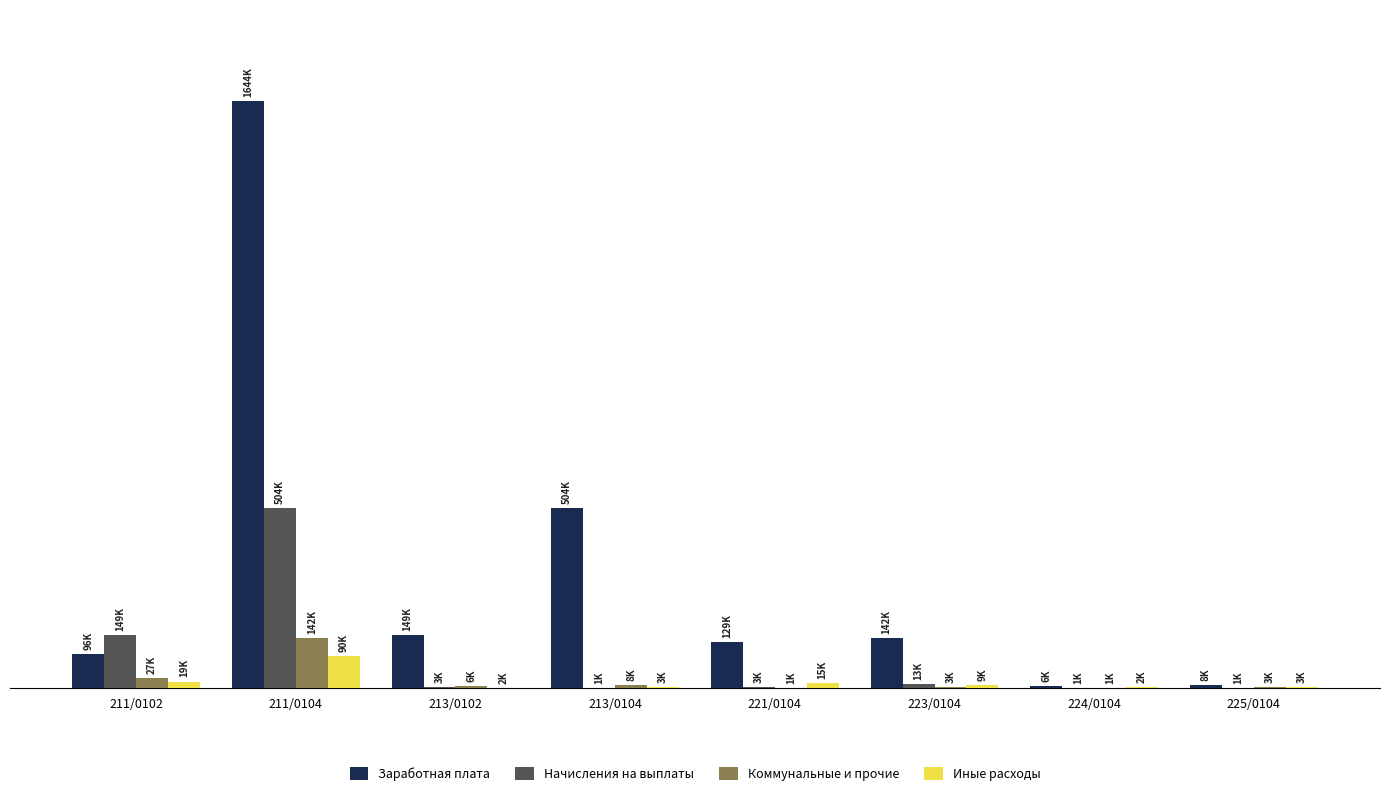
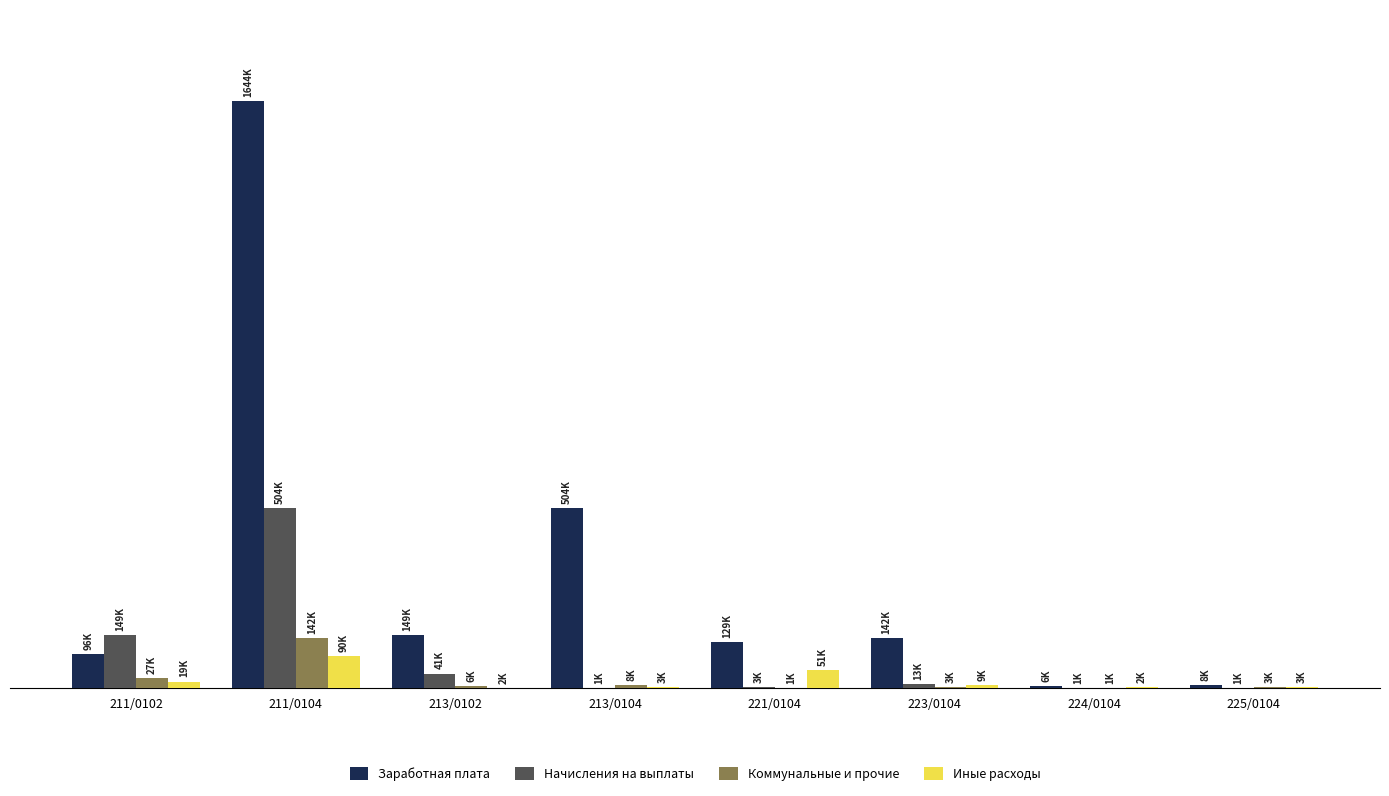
  {
    "Заработная плата": {
      "211/0102": "96K",
      "211/0104": "1644K",
      "213/0102": "149K",
      "213/0104": "504K",
      "221/0104": "129K",
      "223/0104": "142K",
      "224/0104": "6K",
      "225/0104": "8K"
    },
    "Начисления на выплаты": {
      "211/0102": "149K",
      "211/0104": "504K",
-     "213/0102": "3K",
+     "213/0102": "41K",
      "213/0104": "1K",
      "221/0104": "3K",
      "223/0104": "13K",
      "224/0104": "1K",
      "225/0104": "1K"
    },
    "Коммунальные и прочие": {
      "211/0102": "27K",
      "211/0104": "142K",
      "213/0102": "6K",
      "213/0104": "8K",
      "221/0104": "1K",
      "223/0104": "3K",
      "224/0104": "1K",
      "225/0104": "3K"
    },
    "Иные расходы": {
      "211/0102": "19K",
      "211/0104": "90K",
      "213/0102": "2K",
      "213/0104": "3K",
-     "221/0104": "15K",
+     "221/0104": "51K",
      "223/0104": "9K",
      "224/0104": "2K",
      "225/0104": "3K"
    }
  }
